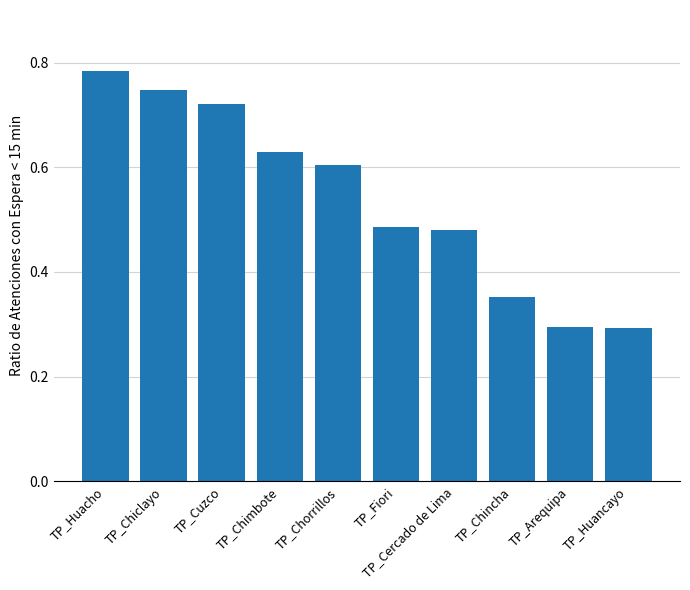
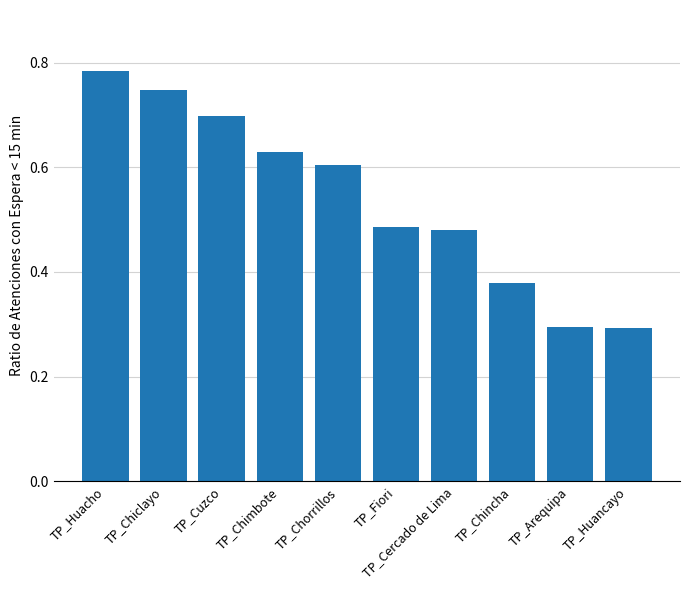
  {
    "TP_Huacho": 0.78,
    "TP_Chiclayo": 0.75,
-   "TP_Cuzco": 0.72,
+   "TP_Cuzco": 0.70,
    "TP_Chimbote": 0.63,
    "TP_Chorrillos": 0.60,
    "TP_Fiori": 0.49,
    "TP_Cercado de Lima": 0.48,
-   "TP_Chincha": 0.35,
+   "TP_Chincha": 0.38,
    "TP_Arequipa": 0.29,
    "TP_Huancayo": 0.29
  }
